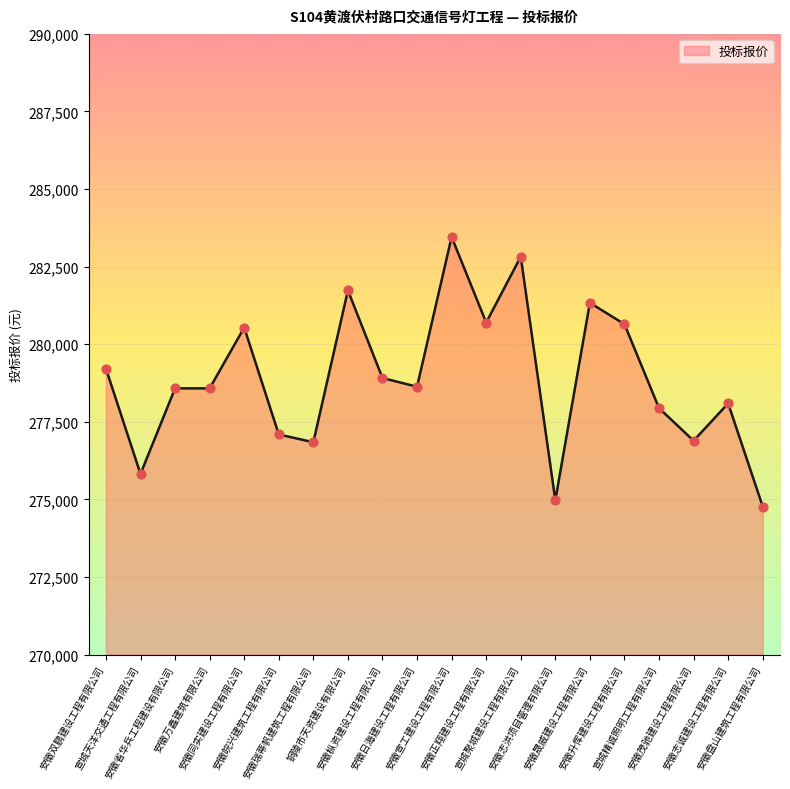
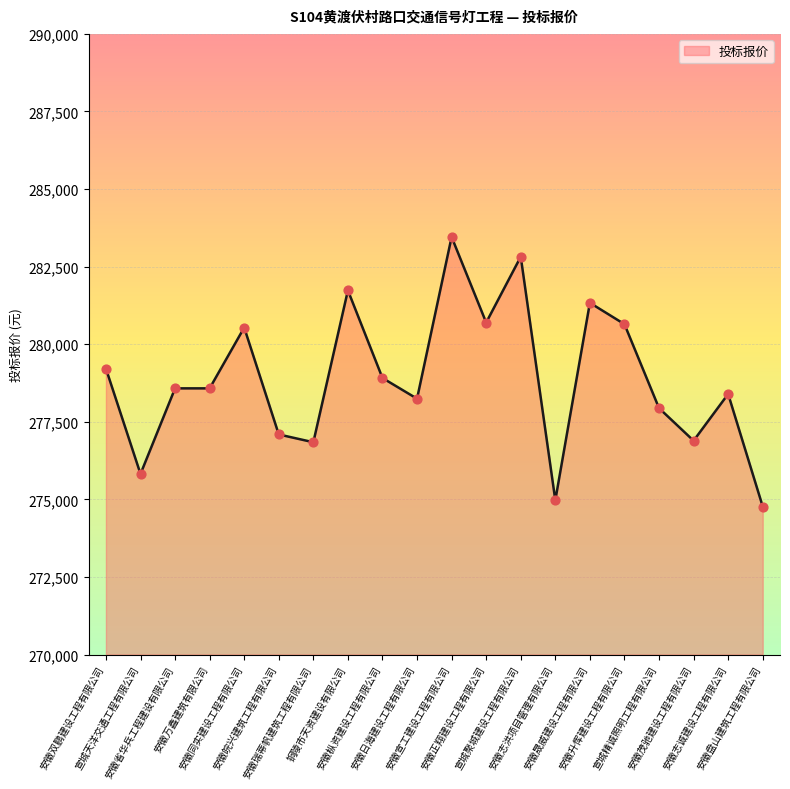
  {
    "安徽双鹏建设工程有限公司": "279,200",
    "宣城天洋交通工程有限公司": "275,800",
    "安徽省华兵工程建设有限公司": "278,600",
    "安徽万鑫建筑有限公司": "278,600",
    "安徽同实建设工程有限公司": "280,500",
    "安徽皖兴建筑工程有限公司": "277,100",
    "安徽瑞蒂帆建筑工程有限公司": "276,800",
    "铜陵市天资建设有限公司": "281,700",
    "安徽枞资建设工程有限公司": "278,900",
-   "安徽日海建设工程有限公司": "278,600",
+   "安徽日海建设工程有限公司": "278,200",
    "安徽宣工建设工程有限公司": "283,500",
    "安徽正翔建设工程有限公司": "280,700",
    "宣城聚城建设工程有限公司": "282,800",
    "安徽志洪项目管理有限公司": "275,000",
    "安徽晟威建设工程有限公司": "281,300",
    "安徽升恽建设工程有限公司": "280,600",
    "宣城精诚照明工程有限公司": "277,900",
    "安徽茂驰建设工程有限公司": "276,900",
-   "安徽志诚建设工程有限公司": "278,100",
+   "安徽志诚建设工程有限公司": "278,400",
    "安徽盘山建筑工程有限公司": "274,800"
  }
